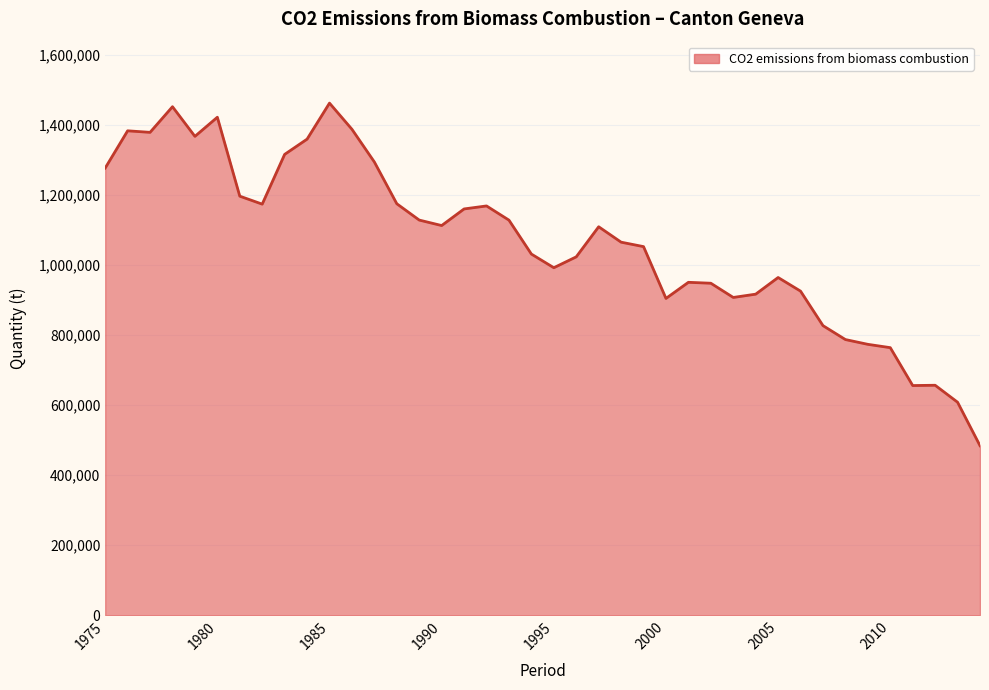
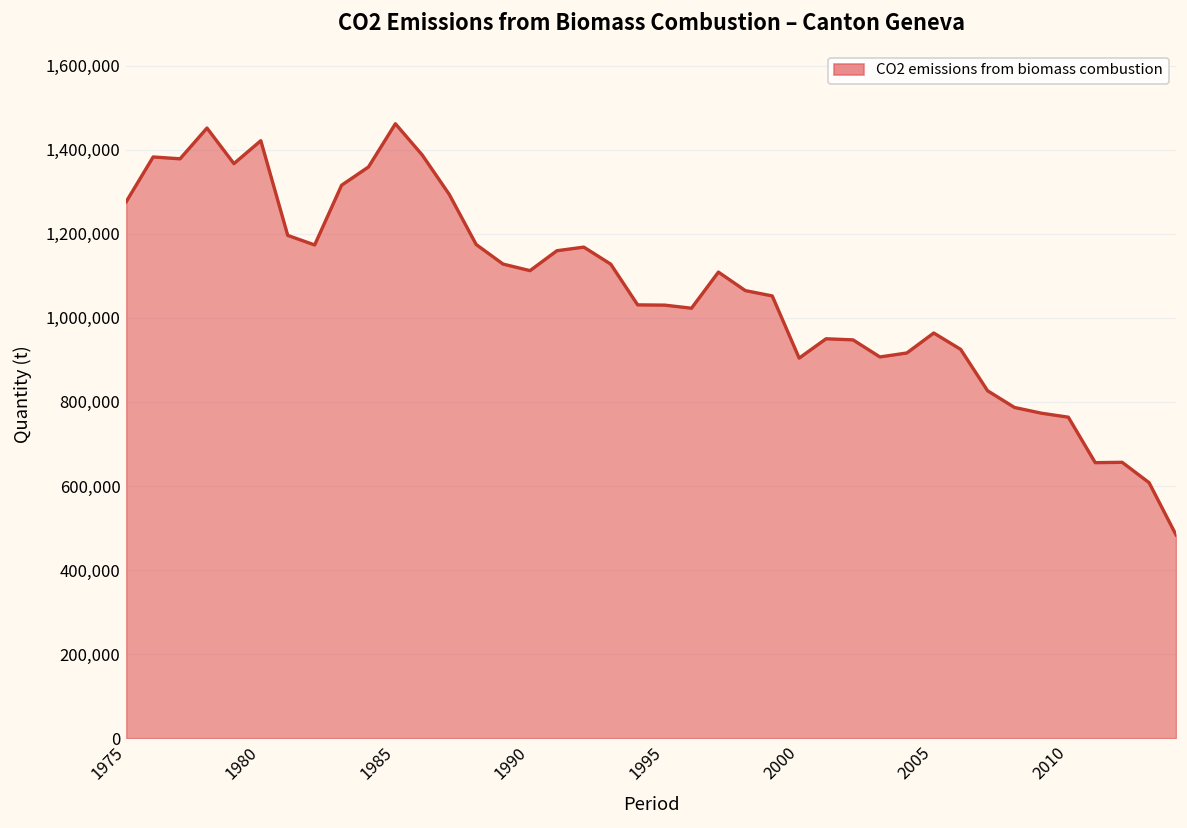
  {
    "1975": "1,280,000",
    "1980": "1,420,000",
    "1985": "1,460,000",
    "1990": "1,110,000",
-   "1995": "990,000",
+   "1995": "1,030,000",
    "2000": "900,000",
    "2005": "960,000",
    "2010": "760,000"
  }
